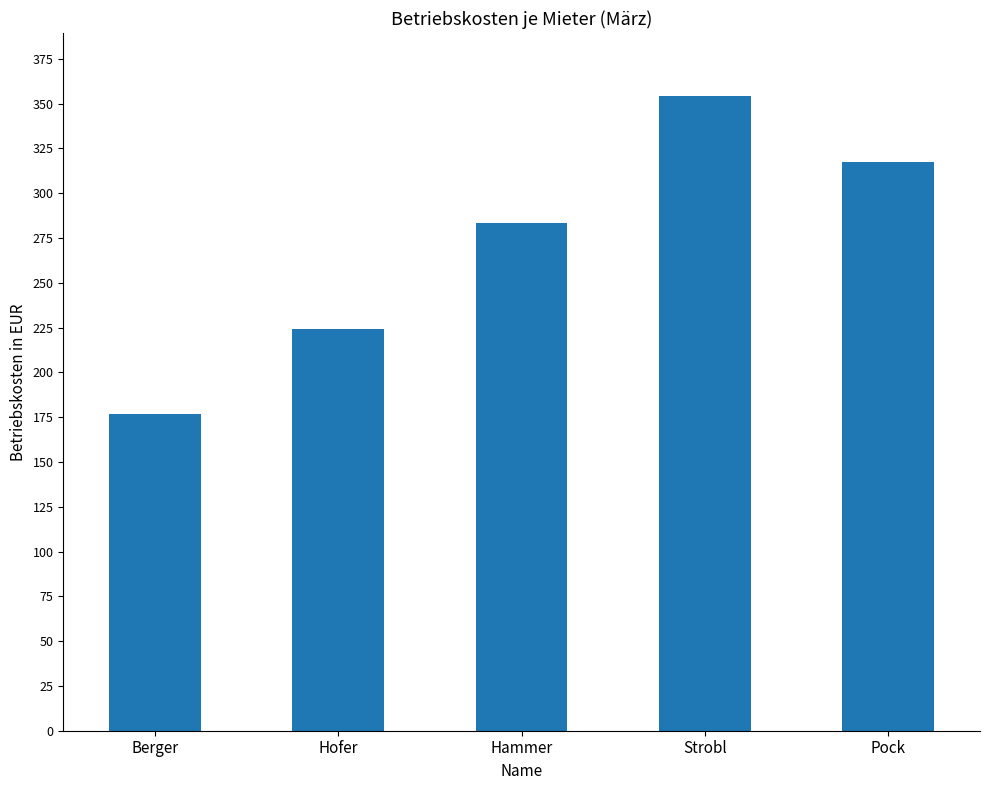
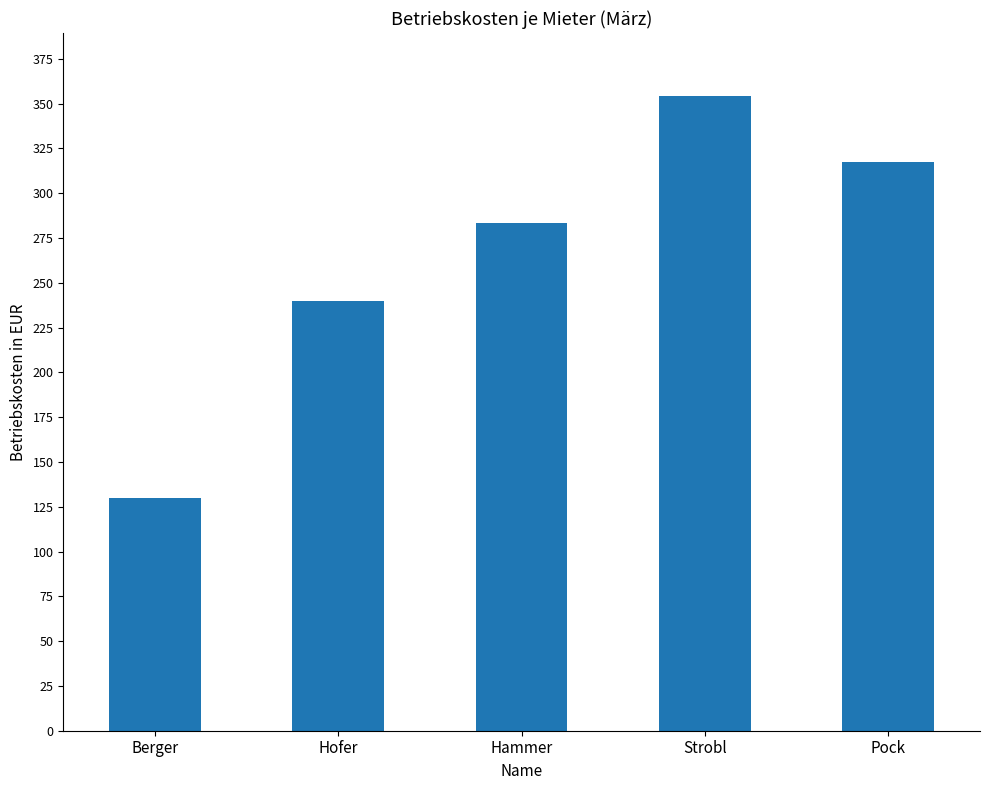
  {
-   "Berger": 177,
-   "Hofer": 224,
+   "Berger": 130,
+   "Hofer": 240,
    "Hammer": 283,
    "Strobl": 354,
    "Pock": 317
  }
